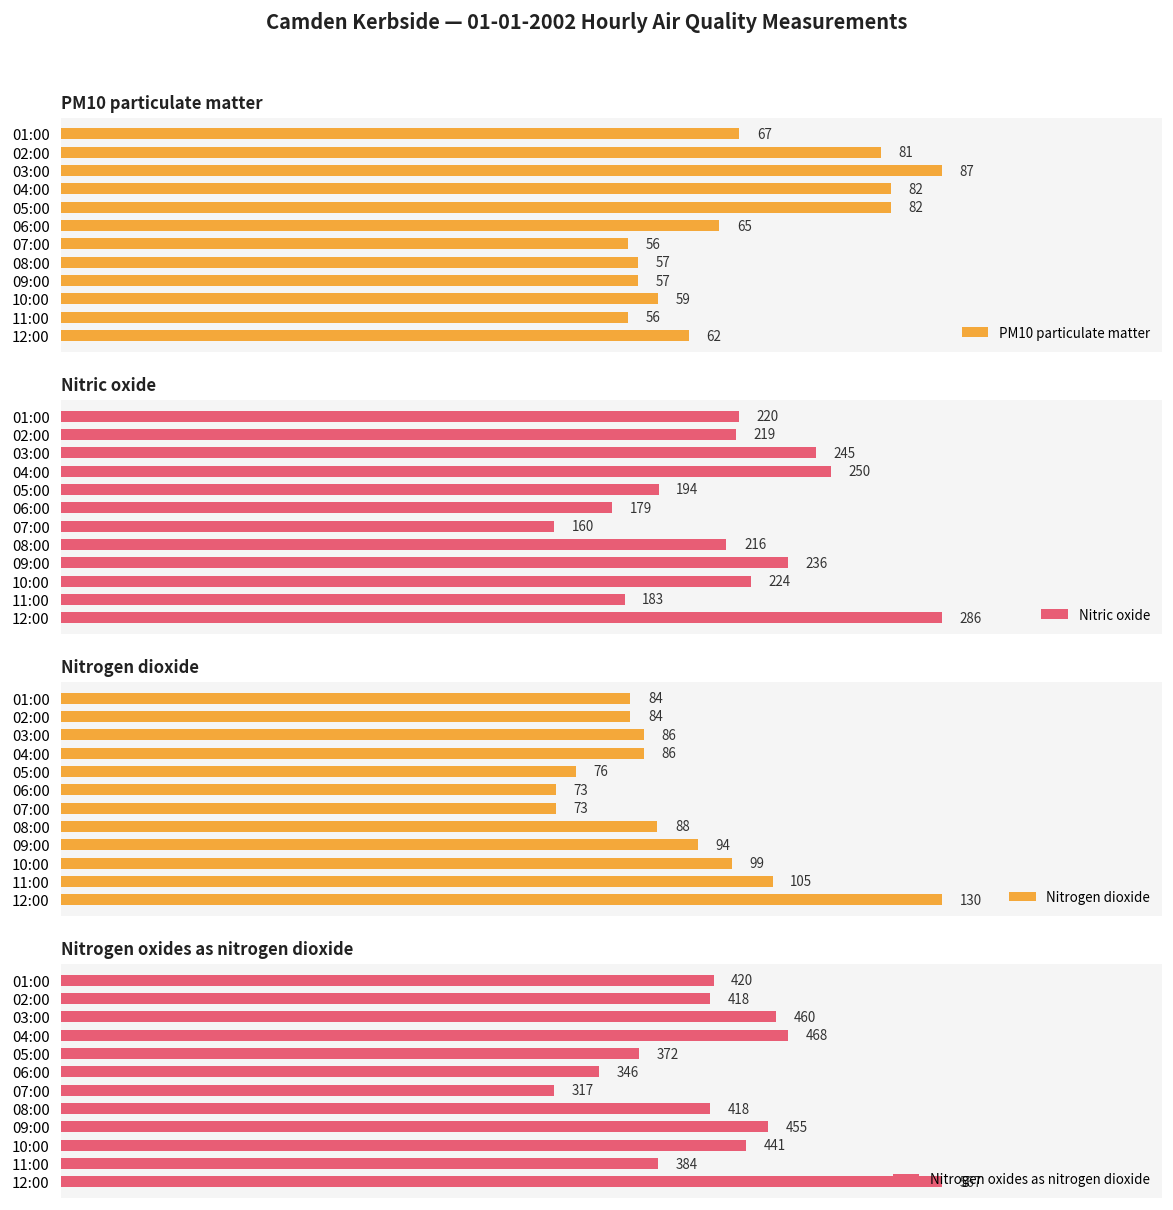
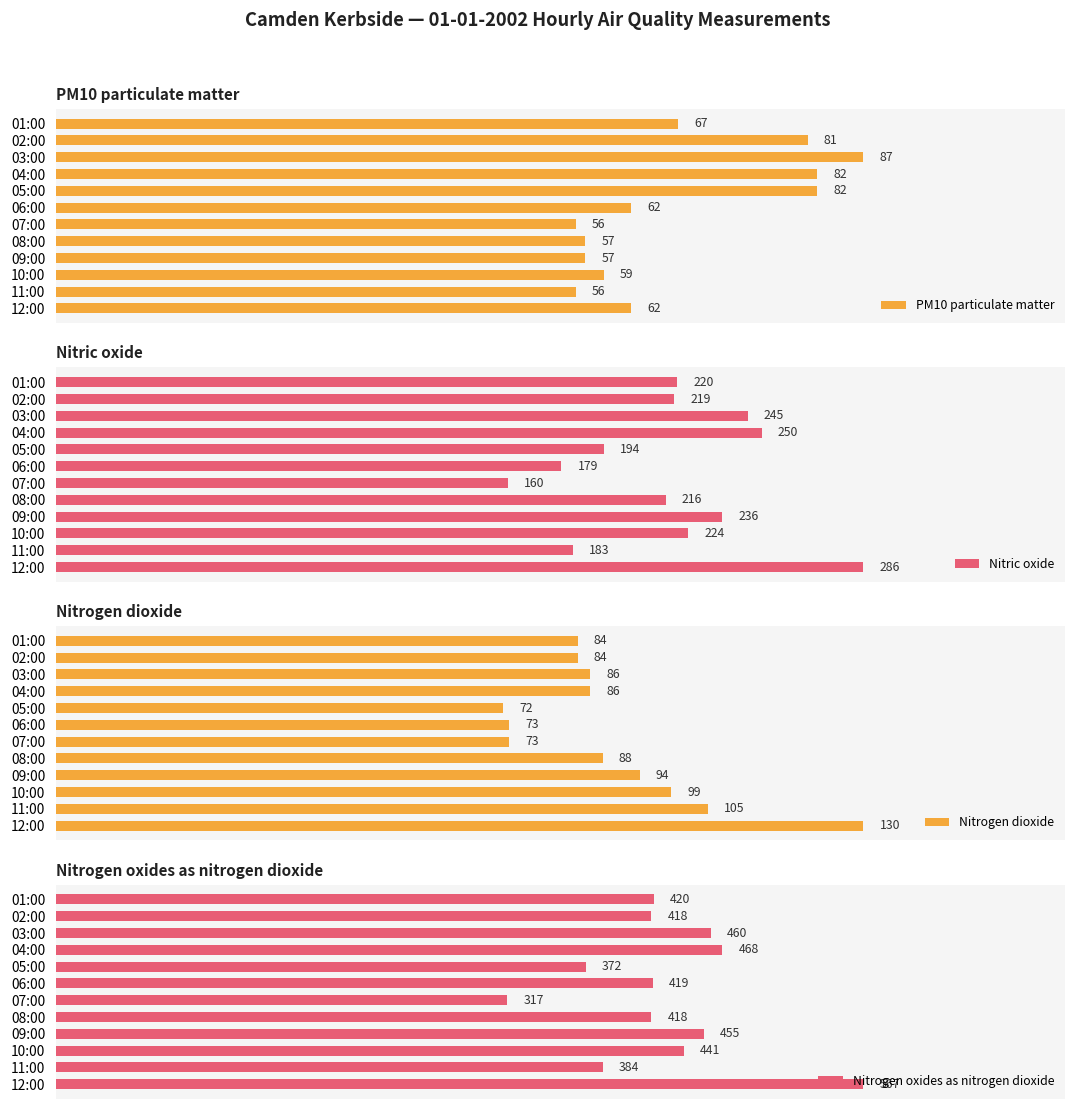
  {
    "PM10 particulate matter": {
      "01:00": 67,
      "02:00": 81,
      "03:00": 87,
      "04:00": 82,
      "05:00": 82,
-     "06:00": 65,
+     "06:00": 62,
      "07:00": 56,
      "08:00": 57,
      "09:00": 57,
      "10:00": 59,
      "11:00": 56,
      "12:00": 62
    },
    "Nitric oxide": {
      "01:00": 220,
      "02:00": 219,
      "03:00": 245,
      "04:00": 250,
      "05:00": 194,
      "06:00": 179,
      "07:00": 160,
      "08:00": 216,
      "09:00": 236,
      "10:00": 224,
      "11:00": 183,
      "12:00": 286
    },
    "Nitrogen dioxide": {
      "01:00": 84,
      "02:00": 84,
      "03:00": 86,
      "04:00": 86,
-     "05:00": 76,
+     "05:00": 72,
      "06:00": 73,
      "07:00": 73,
      "08:00": 88,
      "09:00": 94,
      "10:00": 99,
      "11:00": 105,
      "12:00": 130
    },
    "Nitrogen oxides as nitrogen dioxide": {
      "01:00": 420,
      "02:00": 418,
      "03:00": 460,
      "04:00": 468,
      "05:00": 372,
-     "06:00": 346,
+     "06:00": 419,
      "07:00": 317,
      "08:00": 418,
      "09:00": 455,
      "10:00": 441,
      "11:00": 384,
      "12:00": 567
    }
  }
